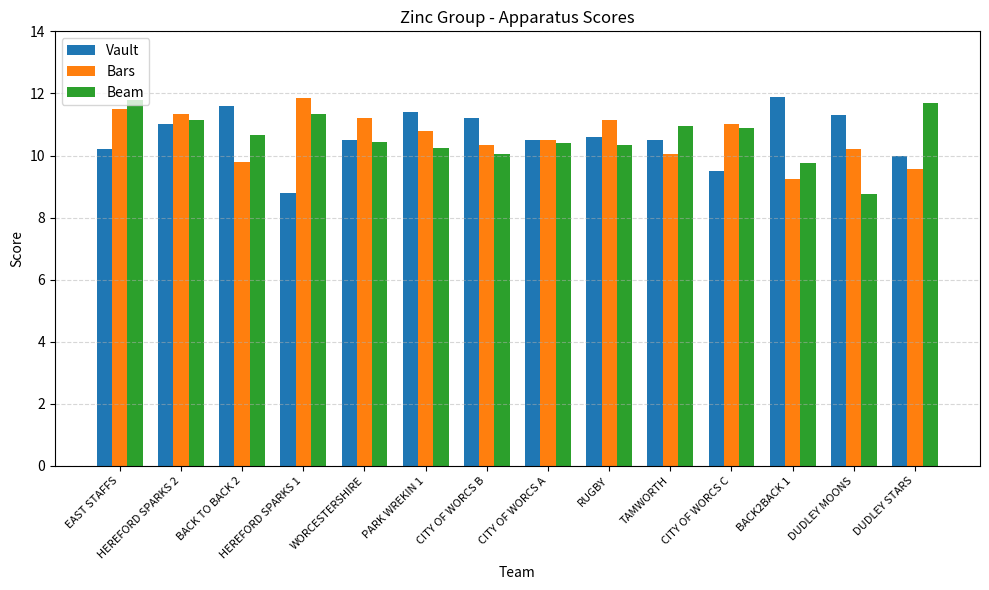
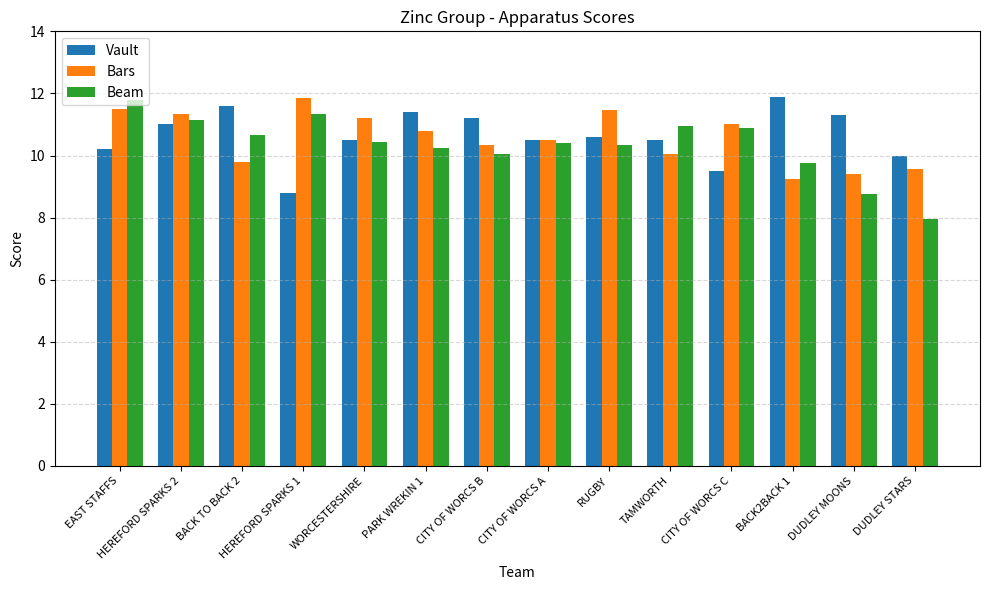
  {
    "Vault": {
      "EAST STAFFS": 10.2,
      "HEREFORD SPARKS 2": 11.0,
      "BACK TO BACK 2": 11.6,
      "HEREFORD SPARKS 1": 8.8,
      "WORCESTERSHIRE": 10.5,
      "PARK WREKIN 1": 11.4,
      "CITY OF WORCS B": 11.2,
      "CITY OF WORCS A": 10.5,
      "RUGBY": 10.6,
      "TAMWORTH": 10.5,
      "CITY OF WORCS C": 9.5,
      "BACK2BACK 1": 11.9,
      "DUDLEY MOONS": 11.3,
      "DUDLEY STARS": 10.0
    },
    "Bars": {
      "EAST STAFFS": 11.5,
      "HEREFORD SPARKS 2": 11.4,
      "BACK TO BACK 2": 9.8,
      "HEREFORD SPARKS 1": 11.9,
      "WORCESTERSHIRE": 11.2,
      "PARK WREKIN 1": 10.8,
      "CITY OF WORCS B": 10.4,
      "CITY OF WORCS A": 10.5,
-     "RUGBY": 11.2,
+     "RUGBY": 11.5,
      "TAMWORTH": 10.1,
      "CITY OF WORCS C": 11.0,
      "BACK2BACK 1": 9.3,
-     "DUDLEY MOONS": 10.2,
+     "DUDLEY MOONS": 9.4,
      "DUDLEY STARS": 9.6
    },
    "Beam": {
      "HEREFORD SPARKS 2": 11.2,
      "BACK TO BACK 2": 10.7,
      "HEREFORD SPARKS 1": 11.4,
      "WORCESTERSHIRE": 10.5,
      "PARK WREKIN 1": 10.3,
      "CITY OF WORCS B": 10.1,
      "CITY OF WORCS A": 10.4,
      "RUGBY": 10.4,
      "TAMWORTH": 11.0,
      "CITY OF WORCS C": 10.9,
      "BACK2BACK 1": 9.8,
      "DUDLEY MOONS": 8.8,
-     "DUDLEY STARS": 11.7
+     "DUDLEY STARS": 8.0
    }
  }
